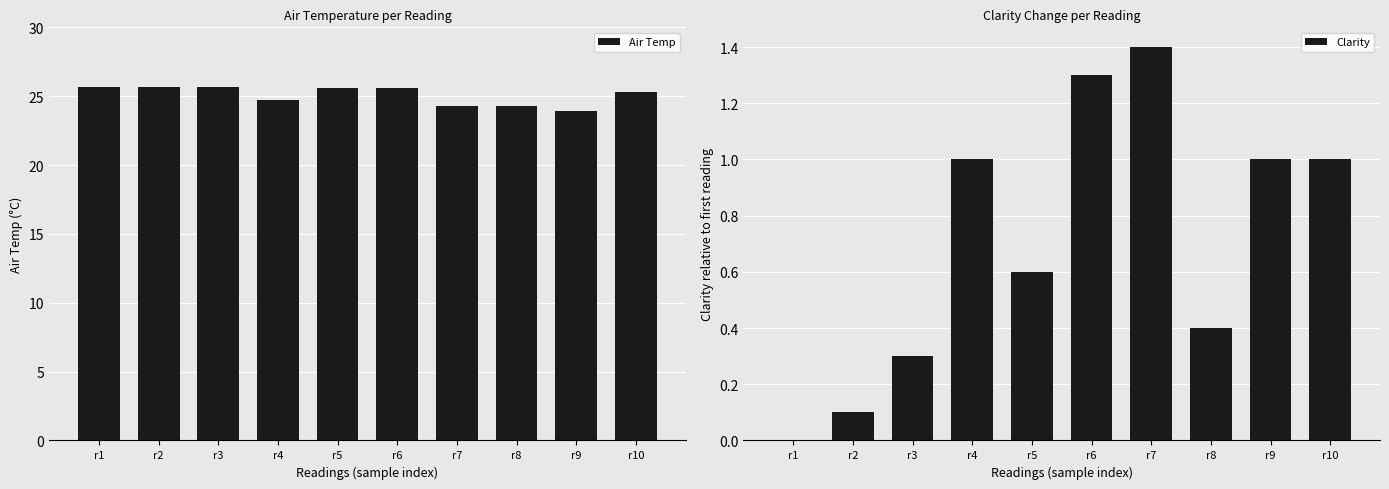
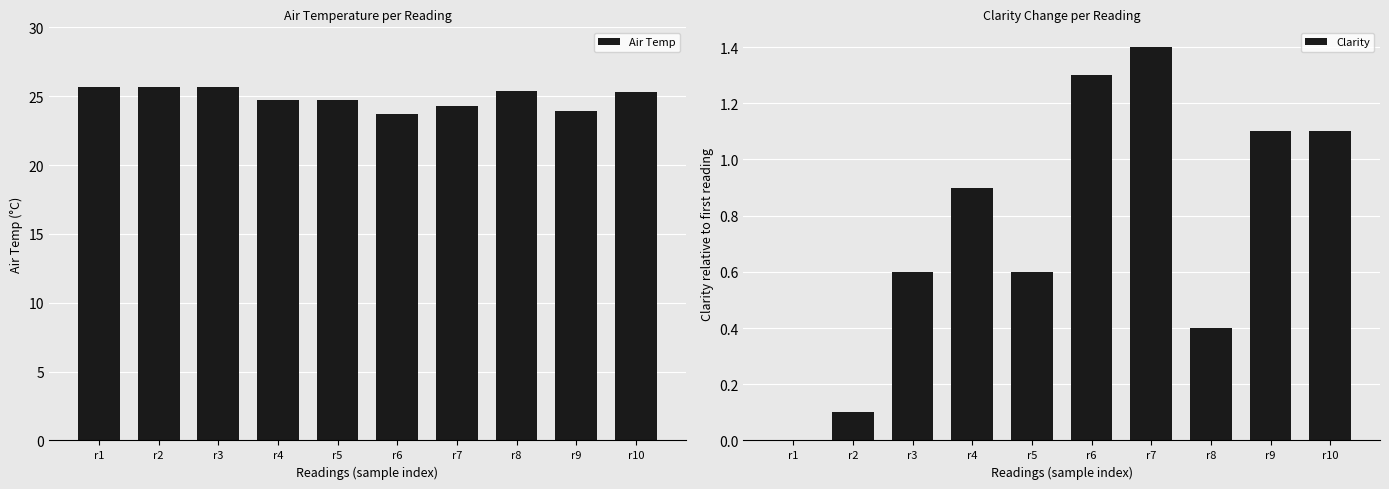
  {
    "Air Temperature per Reading": {
      "r1": 25.7,
      "r2": 25.7,
      "r3": 25.7,
      "r4": 24.7,
-     "r5": 25.6,
-     "r6": 25.6,
+     "r5": 24.7,
+     "r6": 23.7,
      "r7": 24.3,
-     "r8": 24.3,
+     "r8": 25.4,
      "r9": 23.9,
      "r10": 25.3
    },
    "Clarity Change per Reading": {
      "r1": 0.00,
      "r2": 0.10,
-     "r3": 0.30,
-     "r4": 1.00,
+     "r3": 0.60,
+     "r4": 0.90,
      "r5": 0.60,
      "r6": 1.30,
      "r7": 1.40,
      "r8": 0.40,
-     "r9": 1.00,
-     "r10": 1.00
+     "r9": 1.10,
+     "r10": 1.10
    }
  }
